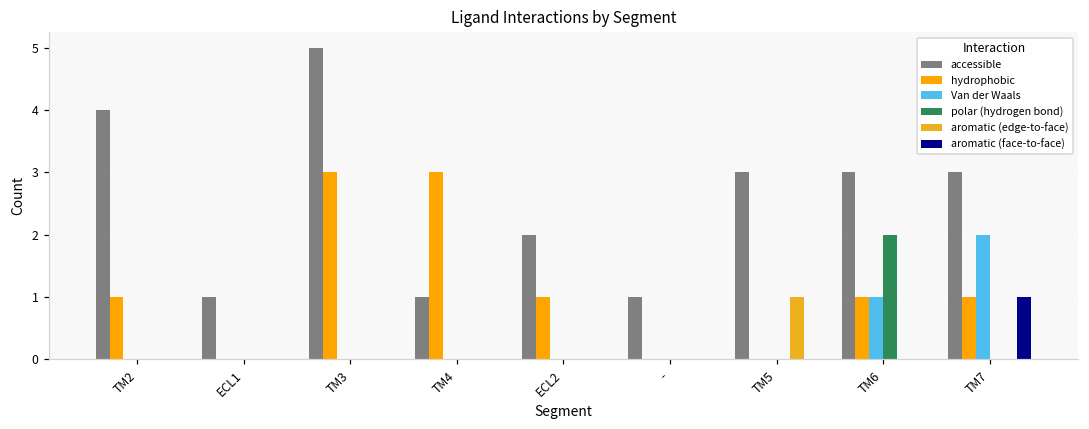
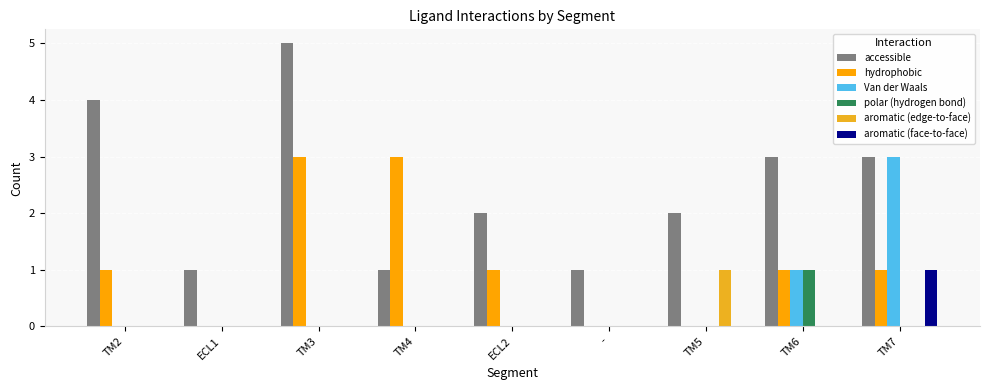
  {
    "accessible": {
      "TM2": 4,
      "ECL1": 1,
      "TM3": 5,
      "TM4": 1,
      "ECL2": 2,
      "-": 1,
-     "TM5": 3,
+     "TM5": 2,
      "TM6": 3,
      "TM7": 3
    },
    "Van der Waals": {
      "TM2": 0,
      "ECL1": 0,
      "TM3": 0,
      "TM4": 0,
      "ECL2": 0,
      "-": 0,
      "TM5": 0,
      "TM6": 1,
-     "TM7": 2
+     "TM7": 3
    },
    "polar (hydrogen bond)": {
      "TM2": 0,
      "ECL1": 0,
      "TM3": 0,
      "TM4": 0,
      "ECL2": 0,
      "-": 0,
      "TM5": 0,
-     "TM6": 2,
+     "TM6": 1,
      "TM7": 0
    },
    "aromatic (face-to-face)": {
      "TM2": 0,
      "ECL1": 0,
      "TM3": 0,
      "TM4": 0,
      "ECL2": 0,
      "-": 0,
      "TM5": 0,
      "TM6": 0,
      "TM7": 1
    }
  }
